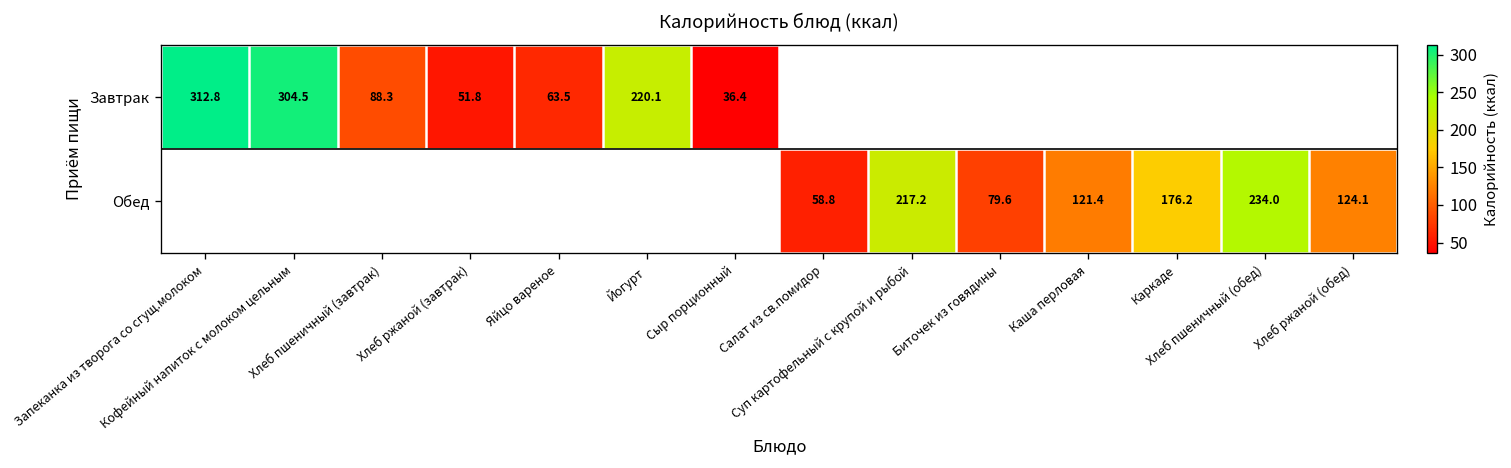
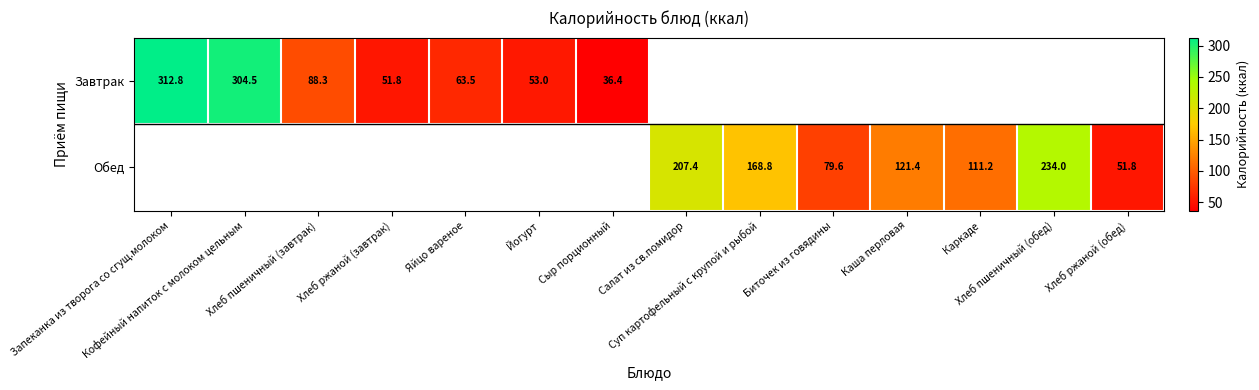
  {
    "Завтрак": {
      "Запеканка из творога со сгущ.молоком": 312.8,
      "Кофейный напиток с молоком цельным": 304.5,
      "Хлеб пшеничный (завтрак)": 88.3,
      "Хлеб ржаной (завтрак)": 51.8,
      "Яйцо вареное": 63.5,
-     "Йогурт": 220.1,
+     "Йогурт": 53.0,
      "Сыр порционный": 36.4
    },
    "Обед": {
-     "Салат из св.помидор": 58.8,
-     "Суп картофельный с крупой и рыбой": 217.2,
+     "Салат из св.помидор": 207.4,
+     "Суп картофельный с крупой и рыбой": 168.8,
      "Биточек из говядины": 79.6,
      "Каша перловая": 121.4,
-     "Каркаде": 176.2,
+     "Каркаде": 111.2,
      "Хлеб пшеничный (обед)": 234.0,
-     "Хлеб ржаной (обед)": 124.1
+     "Хлеб ржаной (обед)": 51.8
    }
  }
